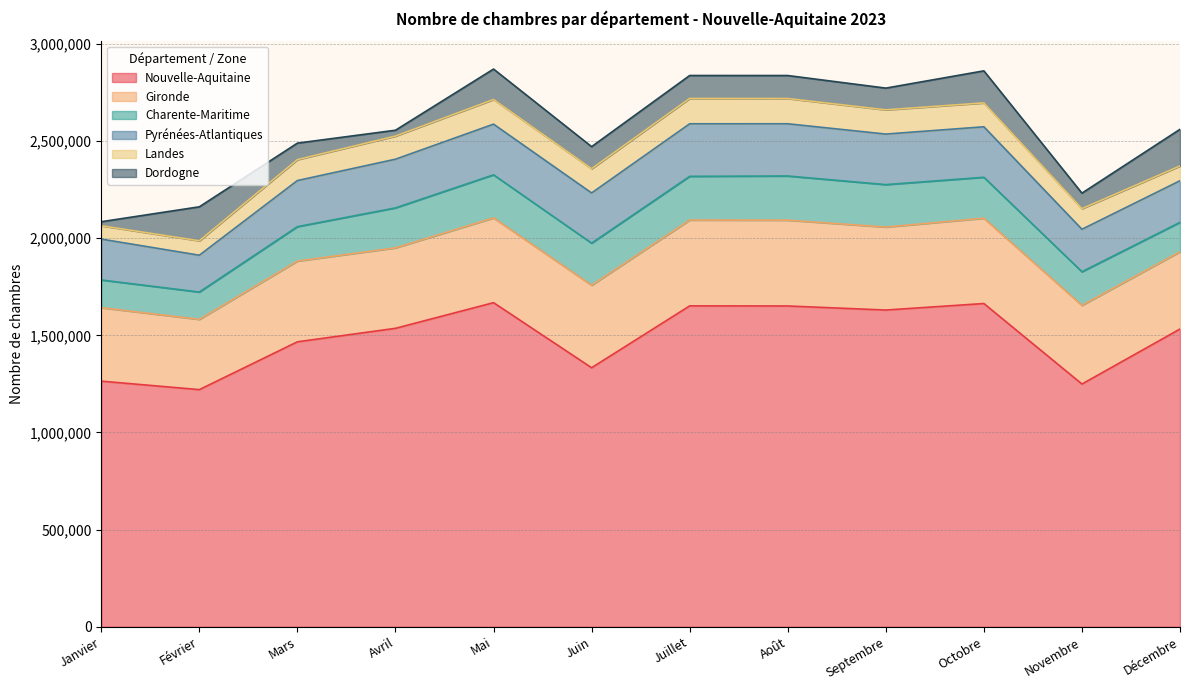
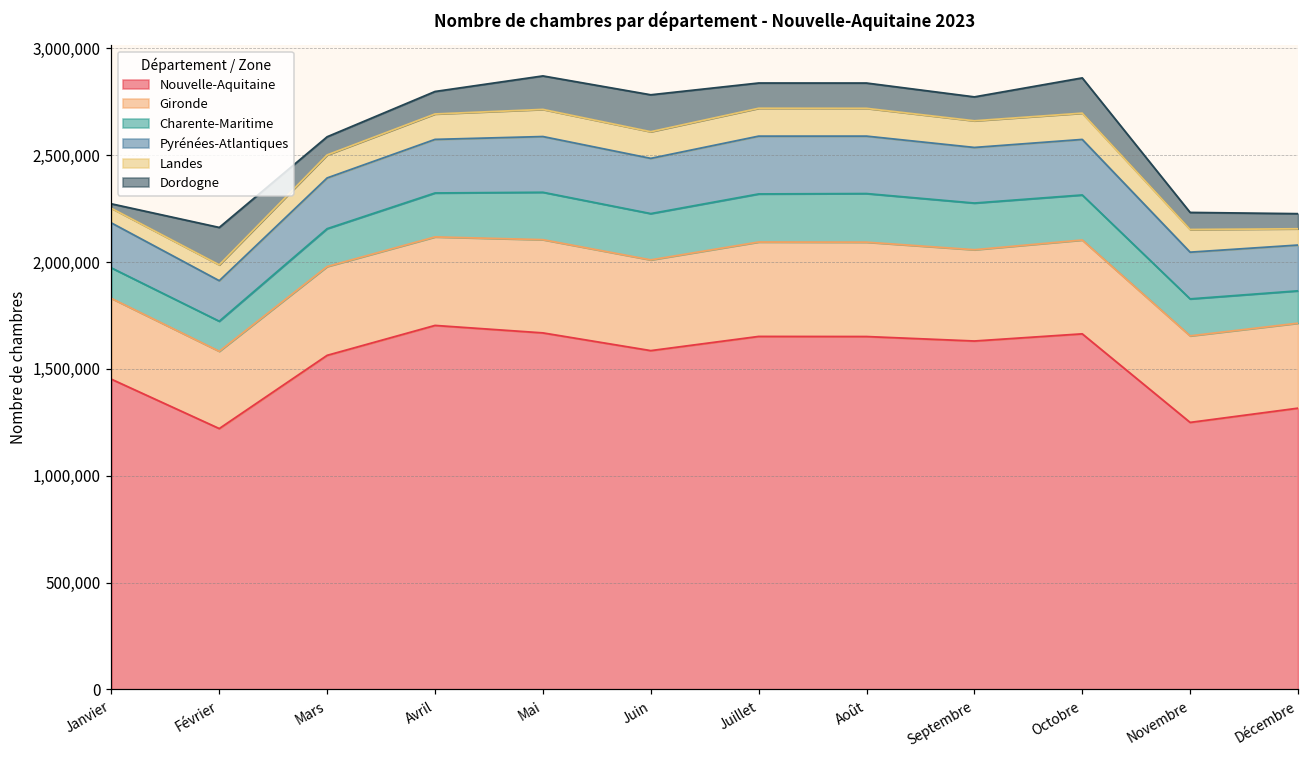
  {
    "Nouvelle-Aquitaine": {
-     "Janvier": "1,260,000",
+     "Janvier": "1,450,000",
      "Février": "1,220,000",
-     "Mars": "1,470,000",
-     "Avril": "1,540,000",
+     "Mars": "1,560,000",
+     "Avril": "1,700,000",
      "Mai": "1,670,000",
-     "Juin": "1,330,000",
+     "Juin": "1,590,000",
      "Juillet": "1,650,000",
      "Août": "1,650,000",
      "Septembre": "1,630,000",
      "Octobre": "1,660,000",
      "Novembre": "1,250,000",
-     "Décembre": "1,530,000"
+     "Décembre": "1,320,000"
    },
    "Dordogne": {
      "Janvier": "20,000",
      "Février": "170,000",
      "Mars": "80,000",
-     "Avril": "30,000",
+     "Avril": "110,000",
      "Mai": "160,000",
-     "Juin": "110,000",
+     "Juin": "170,000",
      "Juillet": "120,000",
      "Août": "120,000",
      "Septembre": "110,000",
      "Octobre": "160,000",
      "Novembre": "80,000",
-     "Décembre": "190,000"
+     "Décembre": "70,000"
    }
  }
